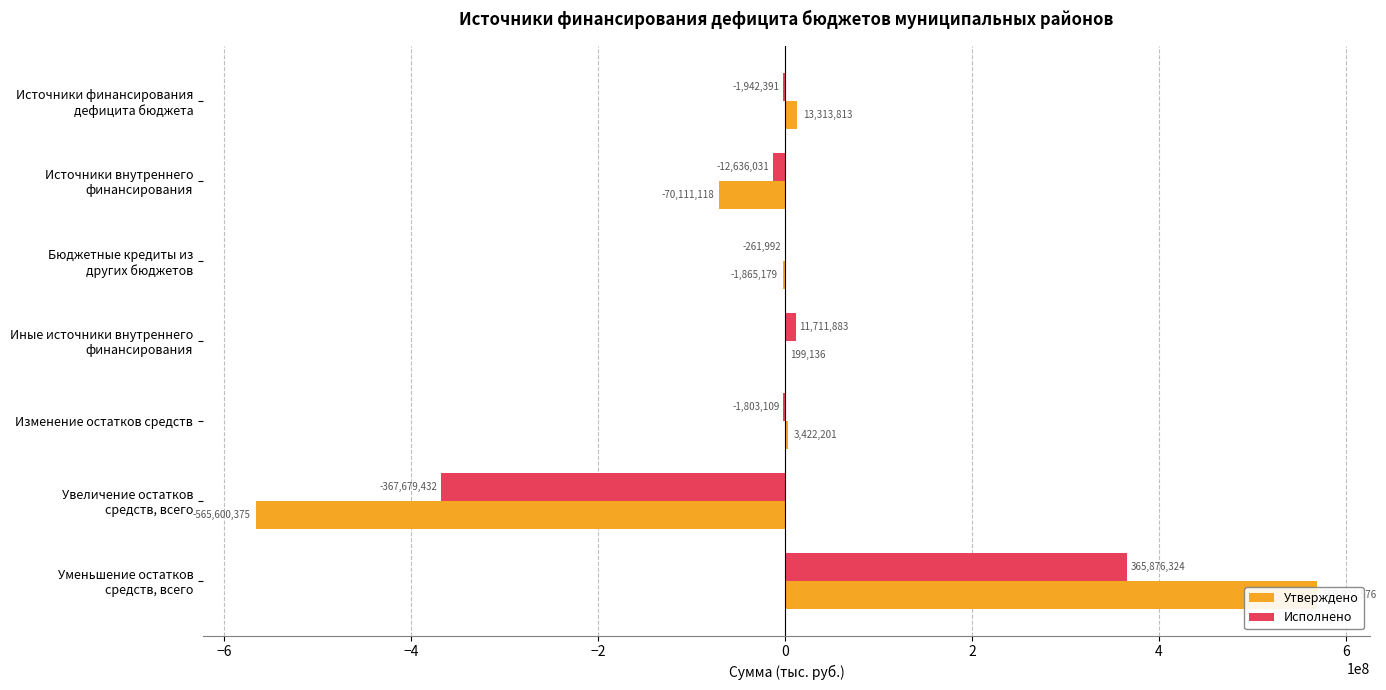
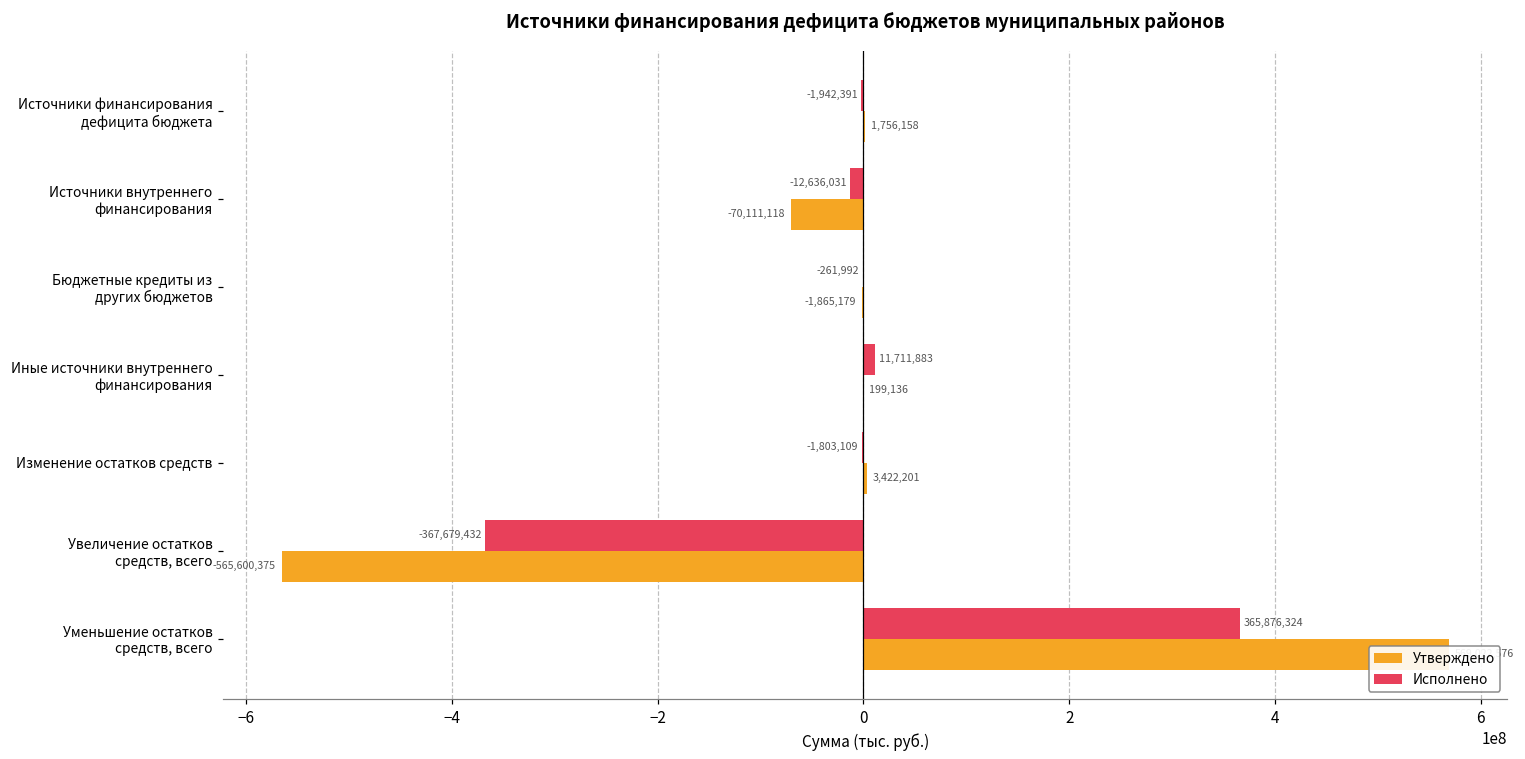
  {
    "Утверждено": {
-     "Источники финансирования дефицита бюджета": "13,313,813",
+     "Источники финансирования дефицита бюджета": "1,756,158",
      "Источники внутреннего финансирования": "-70,111,118",
      "Бюджетные кредиты из других бюджетов": "-1,865,179",
      "Иные источники внутреннего финансирования": "199,136",
      "Изменение остатков средств": "3,422,201",
      "Увеличение остатков средств, всего": "-565,600,375"
    },
    "Исполнено": {
      "Источники финансирования дефицита бюджета": "-1,942,391",
      "Источники внутреннего финансирования": "-12,636,031",
      "Бюджетные кредиты из других бюджетов": "-261,992",
      "Иные источники внутреннего финансирования": "11,711,883",
      "Изменение остатков средств": "-1,803,109",
      "Увеличение остатков средств, всего": "-367,679,432",
      "Уменьшение остатков средств, всего": "365,876,324"
    }
  }
